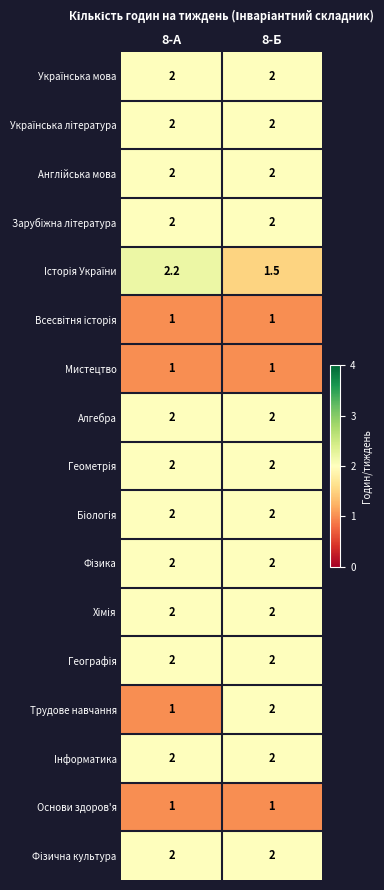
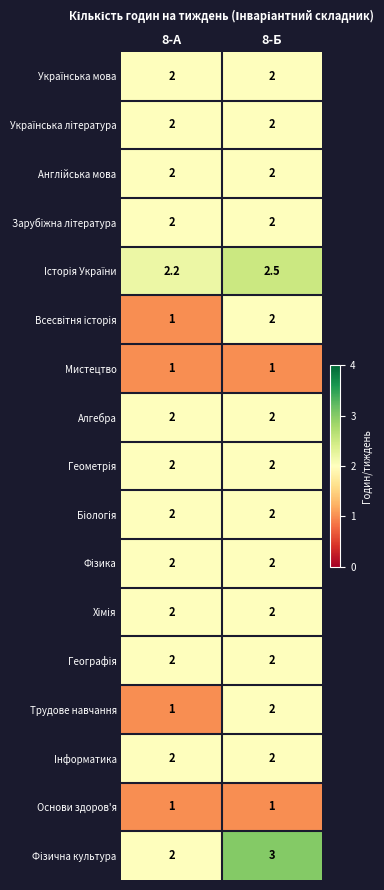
  {
    "Українська мова": {
      "8-А": 2,
      "8-Б": 2
    },
    "Українська література": {
      "8-А": 2,
      "8-Б": 2
    },
    "Англійська мова": {
      "8-А": 2,
      "8-Б": 2
    },
    "Зарубіжна література": {
      "8-А": 2,
      "8-Б": 2
    },
    "Історія України": {
      "8-А": 2.2,
-     "8-Б": 1.5
+     "8-Б": 2.5
    },
    "Всесвітня історія": {
      "8-А": 1,
-     "8-Б": 1
+     "8-Б": 2
    },
    "Мистецтво": {
      "8-А": 1,
      "8-Б": 1
    },
    "Алгебра": {
      "8-А": 2,
      "8-Б": 2
    },
    "Геометрія": {
      "8-А": 2,
      "8-Б": 2
    },
    "Біологія": {
      "8-А": 2,
      "8-Б": 2
    },
    "Фізика": {
      "8-А": 2,
      "8-Б": 2
    },
    "Хімія": {
      "8-А": 2,
      "8-Б": 2
    },
    "Географія": {
      "8-А": 2,
      "8-Б": 2
    },
    "Трудове навчання": {
      "8-А": 1,
      "8-Б": 2
    },
    "Інформатика": {
      "8-А": 2,
      "8-Б": 2
    },
    "Основи здоров'я": {
      "8-А": 1,
      "8-Б": 1
    },
    "Фізична культура": {
      "8-А": 2,
-     "8-Б": 2
+     "8-Б": 3
    }
  }
